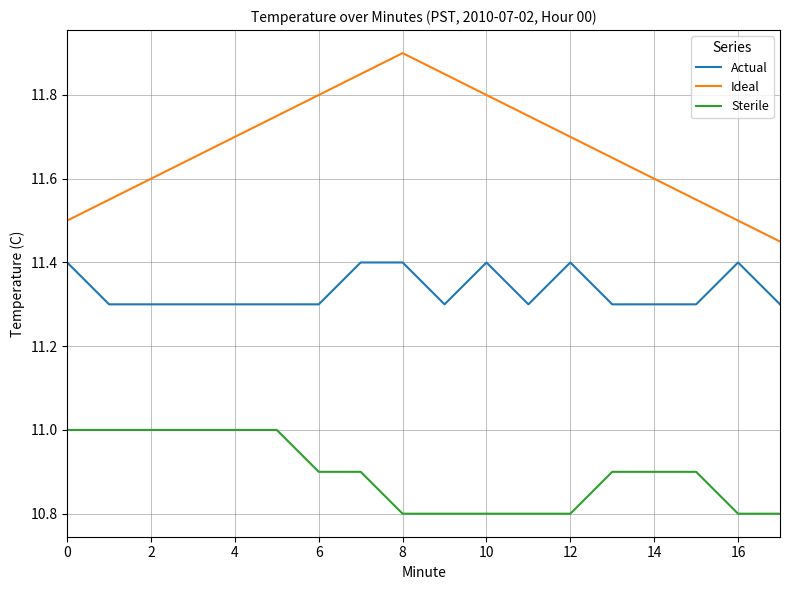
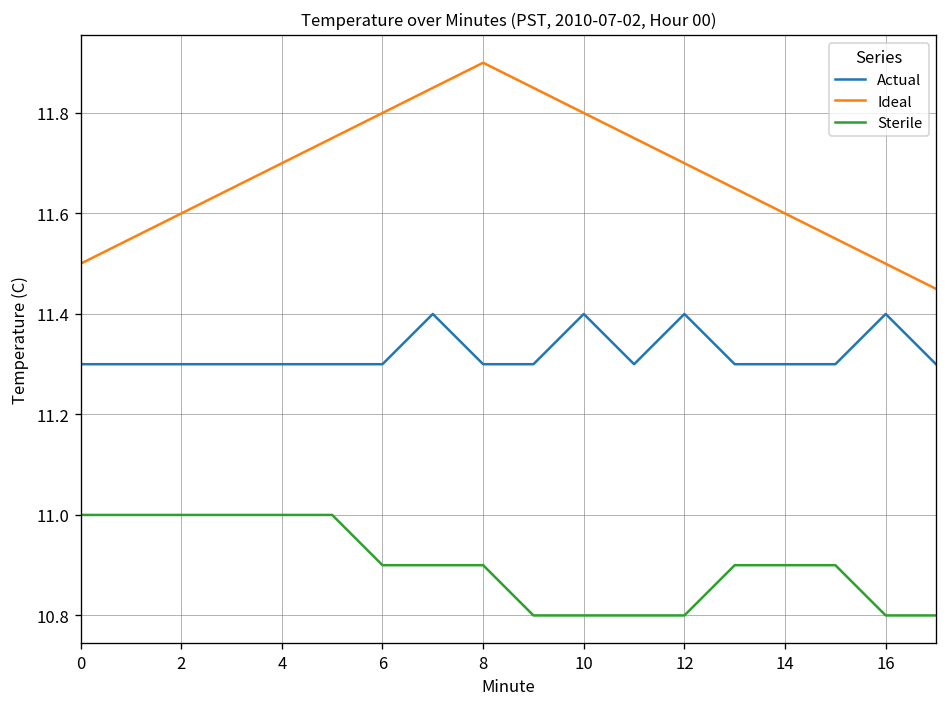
  {
    "Actual": {
-     "0": 11.4,
+     "0": 11.3,
      "2": 11.3,
      "4": 11.3,
      "6": 11.3,
-     "8": 11.4,
+     "8": 11.3,
      "10": 11.4,
      "12": 11.4,
      "14": 11.3,
      "16": 11.4
    },
    "Ideal": {
      "0": 11.5,
      "2": 11.6,
      "4": 11.7,
      "6": 11.8,
      "8": 11.9,
      "10": 11.8,
      "12": 11.7,
      "14": 11.6,
      "16": 11.5
    },
    "Sterile": {
      "0": 11.0,
      "2": 11.0,
      "4": 11.0,
      "6": 10.9,
-     "8": 10.8,
+     "8": 10.9,
      "10": 10.8,
      "12": 10.8,
      "14": 10.9,
      "16": 10.8
    }
  }
